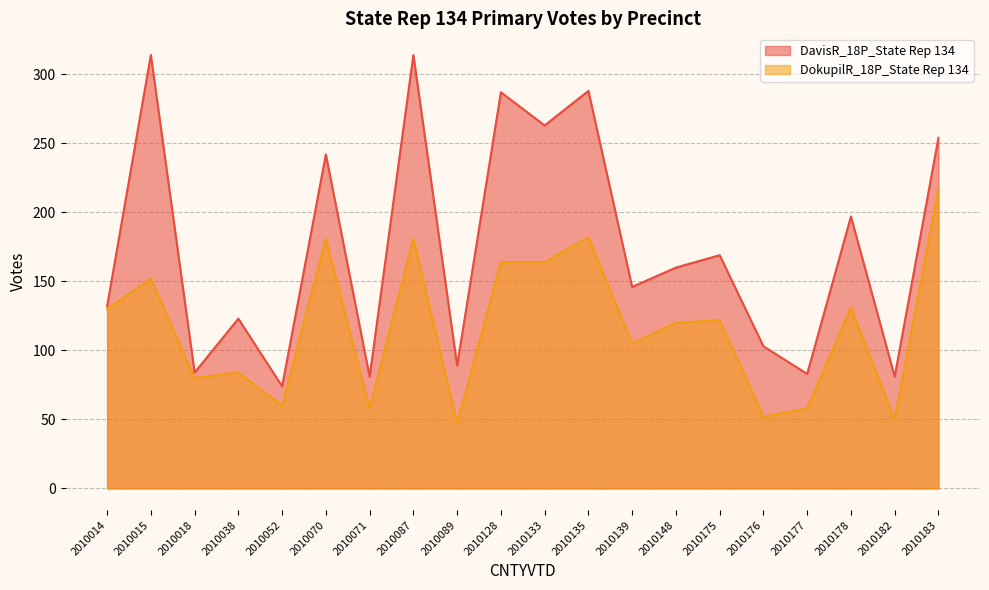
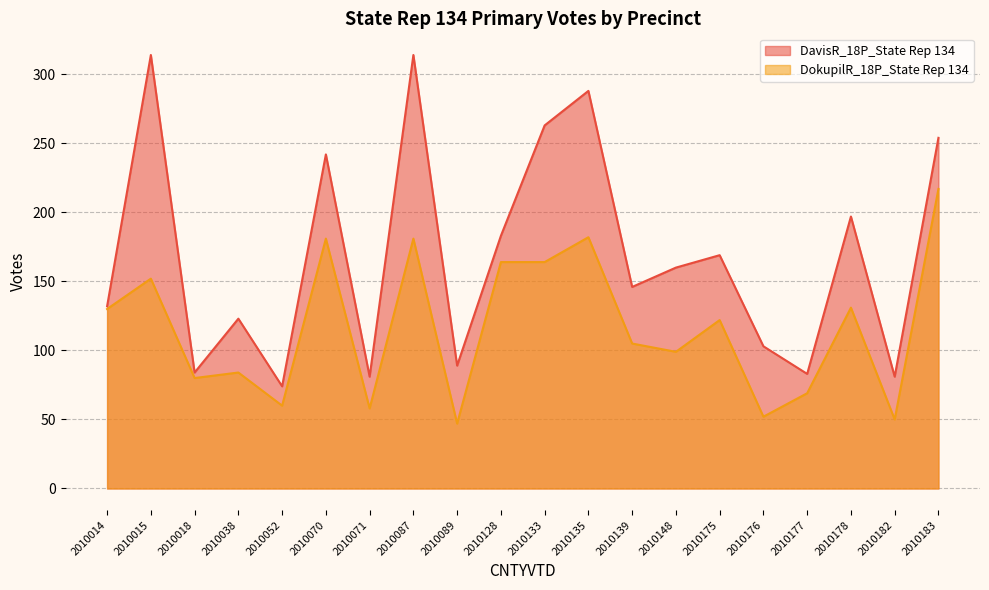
  {
    "DavisR_18P_State Rep 134": {
      "2010014": 132,
      "2010015": 314,
      "2010018": 84,
      "2010038": 123,
      "2010052": 74,
      "2010070": 242,
      "2010071": 81,
      "2010087": 314,
      "2010089": 89,
-     "2010128": 287,
+     "2010128": 183,
      "2010133": 263,
      "2010135": 288,
      "2010139": 146,
      "2010148": 160,
      "2010175": 169,
      "2010176": 103,
      "2010177": 83,
      "2010178": 197,
      "2010182": 81,
      "2010183": 254
    },
    "DokupilR_18P_State Rep 134": {
      "2010014": 130,
      "2010015": 152,
      "2010018": 80,
      "2010038": 84,
      "2010052": 60,
      "2010070": 181,
      "2010071": 58,
      "2010087": 181,
      "2010089": 47,
      "2010128": 164,
      "2010133": 164,
      "2010135": 182,
      "2010139": 105,
-     "2010148": 120,
+     "2010148": 99,
      "2010175": 122,
      "2010176": 52,
-     "2010177": 58,
+     "2010177": 69,
      "2010178": 131,
      "2010182": 50,
      "2010183": 217
    }
  }
